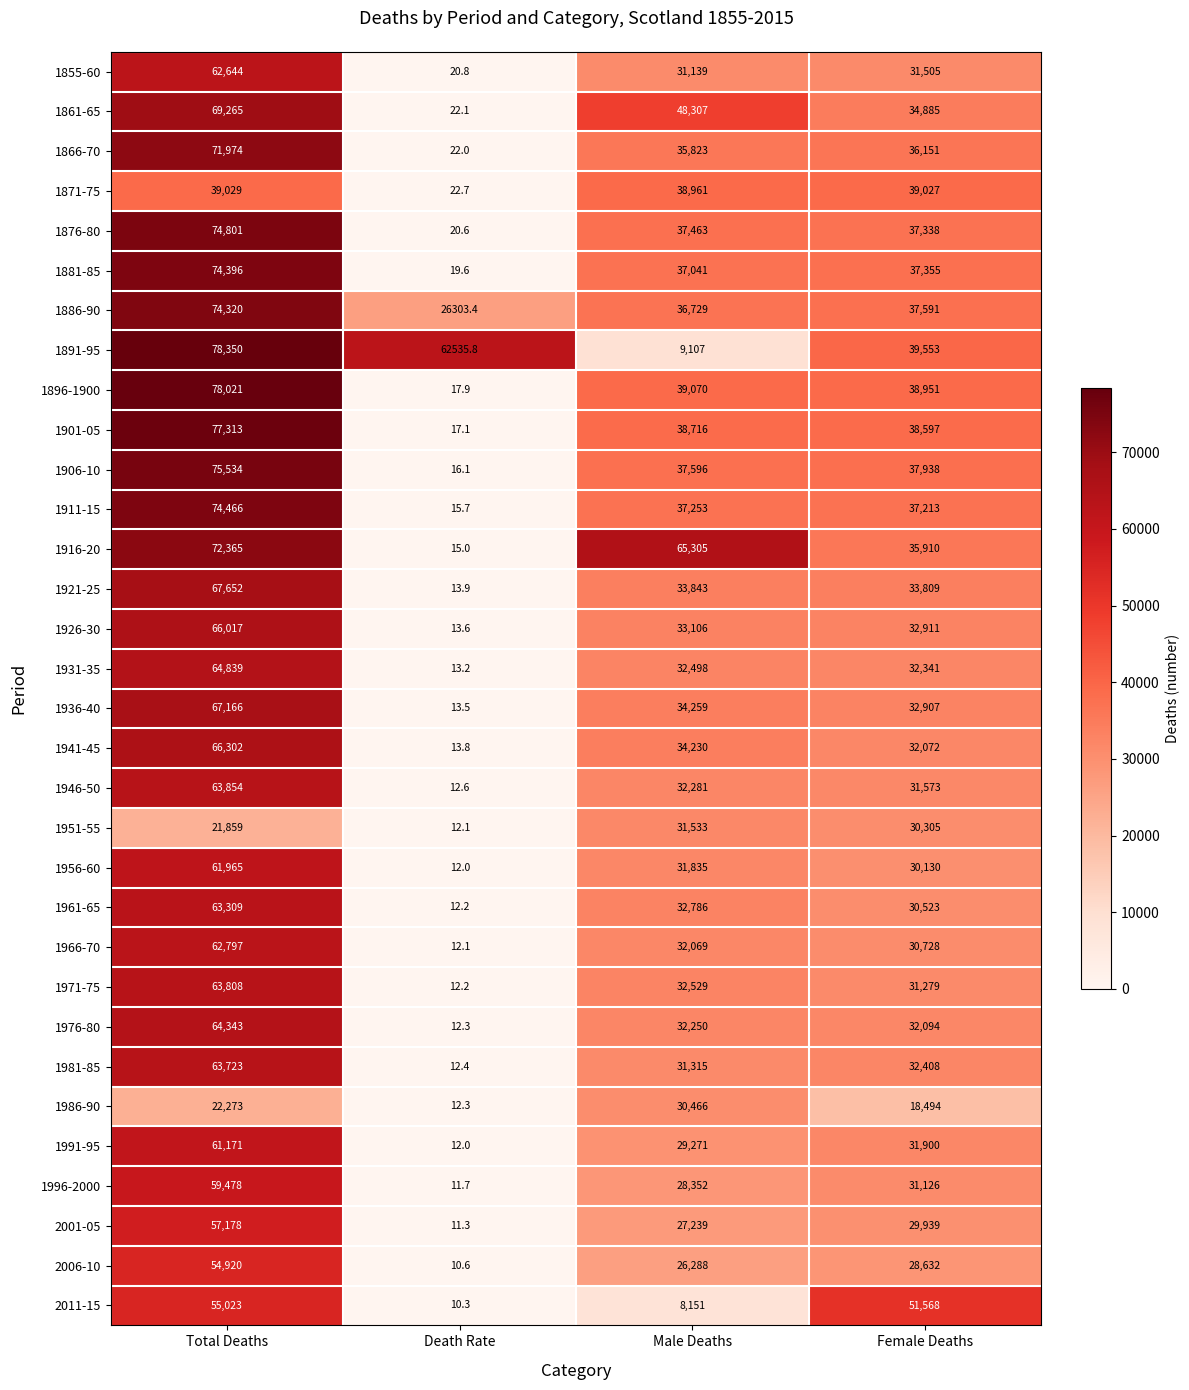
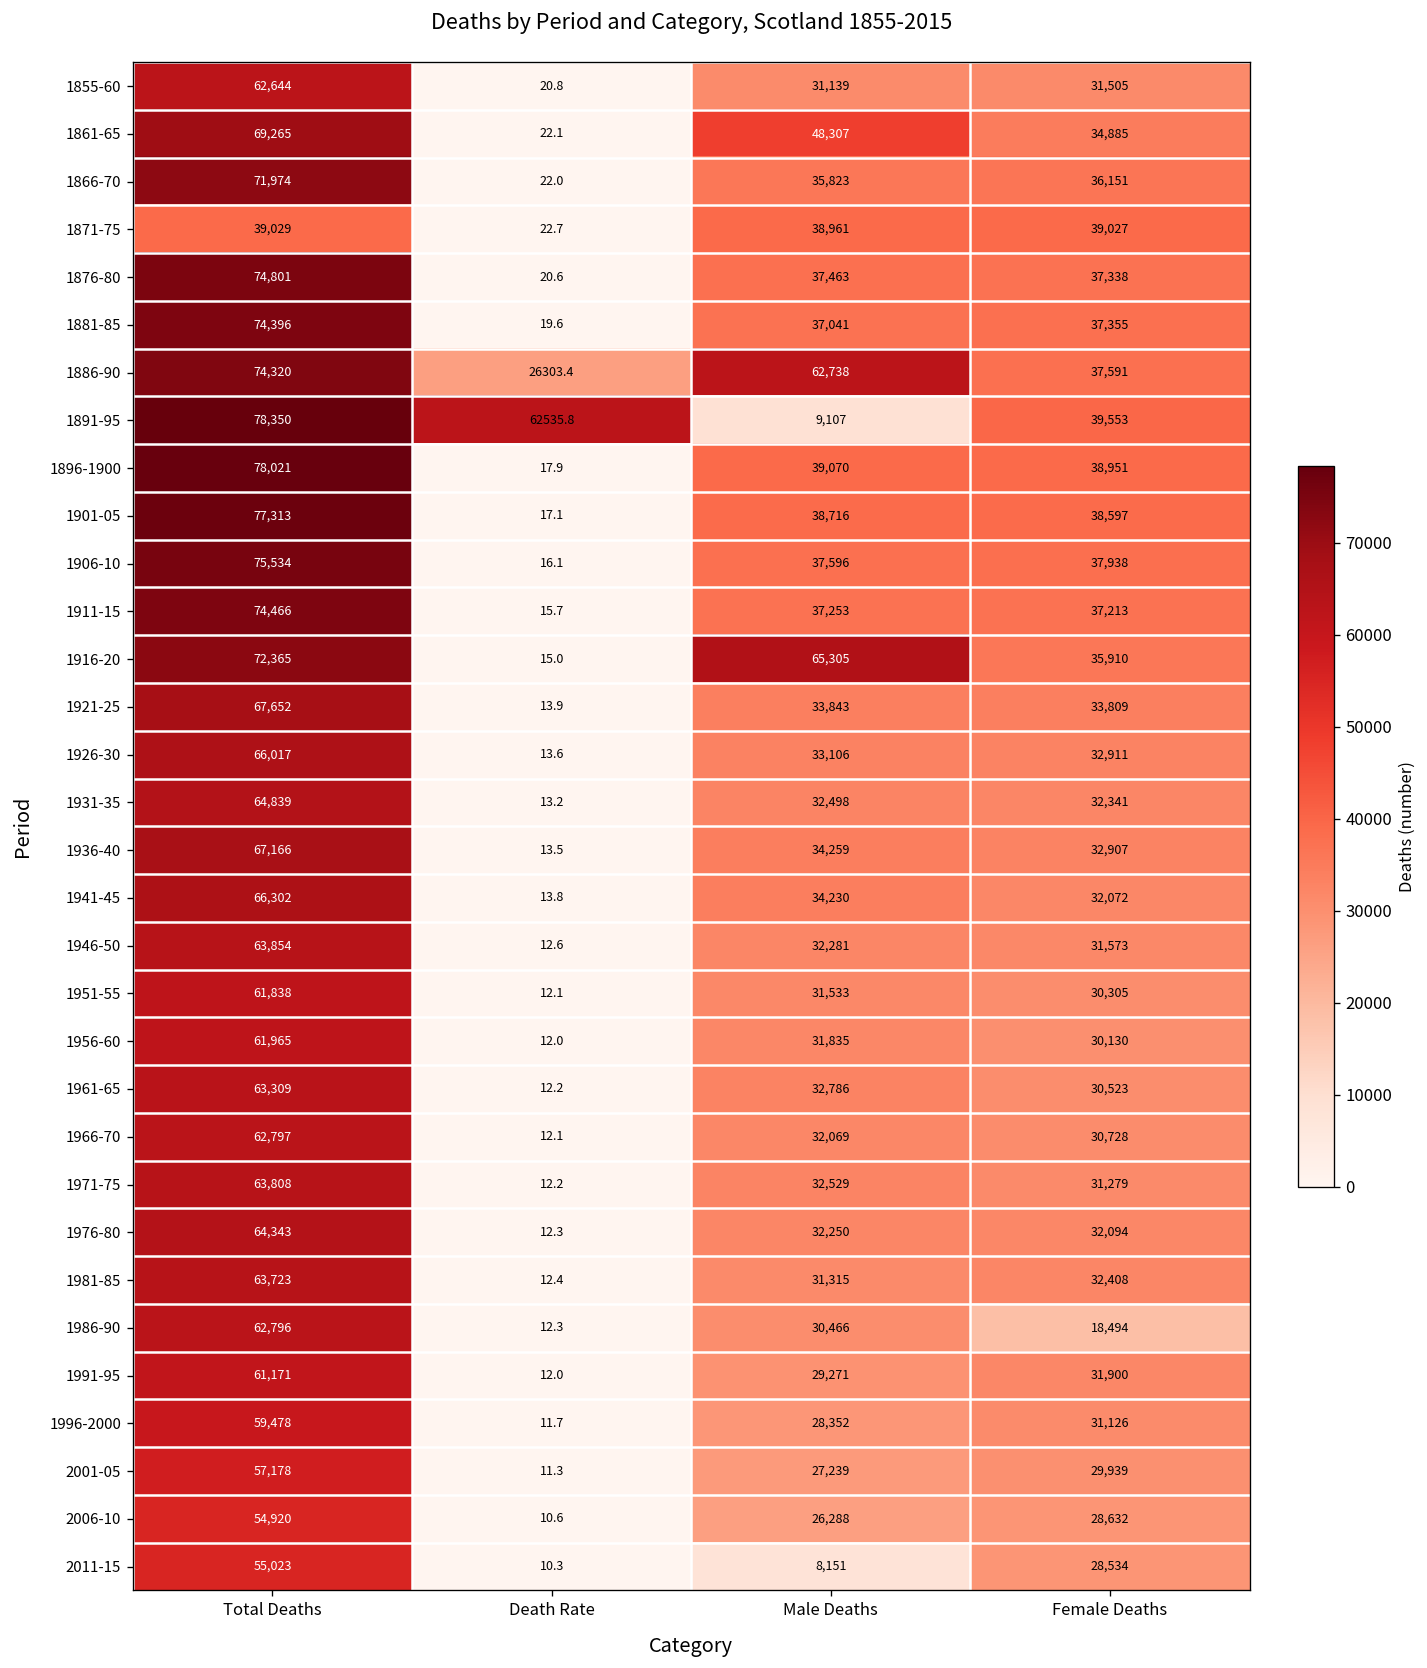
  {
    "1855-60": {
      "Total Deaths": "62,644",
      "Death Rate": "20.8",
      "Male Deaths": "31,139",
      "Female Deaths": "31,505"
    },
    "1861-65": {
      "Total Deaths": "69,265",
      "Death Rate": "22.1",
      "Male Deaths": "48,307",
      "Female Deaths": "34,885"
    },
    "1866-70": {
      "Total Deaths": "71,974",
      "Death Rate": "22.0",
      "Male Deaths": "35,823",
      "Female Deaths": "36,151"
    },
    "1871-75": {
      "Total Deaths": "39,029",
      "Death Rate": "22.7",
      "Male Deaths": "38,961",
      "Female Deaths": "39,027"
    },
    "1876-80": {
      "Total Deaths": "74,801",
      "Death Rate": "20.6",
      "Male Deaths": "37,463",
      "Female Deaths": "37,338"
    },
    "1881-85": {
      "Total Deaths": "74,396",
      "Death Rate": "19.6",
      "Male Deaths": "37,041",
      "Female Deaths": "37,355"
    },
    "1886-90": {
      "Total Deaths": "74,320",
      "Death Rate": "26303.4",
-     "Male Deaths": "36,729",
+     "Male Deaths": "62,738",
      "Female Deaths": "37,591"
    },
    "1891-95": {
      "Total Deaths": "78,350",
      "Death Rate": "62535.8",
      "Male Deaths": "9,107",
      "Female Deaths": "39,553"
    },
    "1896-1900": {
      "Total Deaths": "78,021",
      "Death Rate": "17.9",
      "Male Deaths": "39,070",
      "Female Deaths": "38,951"
    },
    "1901-05": {
      "Total Deaths": "77,313",
      "Death Rate": "17.1",
      "Male Deaths": "38,716",
      "Female Deaths": "38,597"
    },
    "1906-10": {
      "Total Deaths": "75,534",
      "Death Rate": "16.1",
      "Male Deaths": "37,596",
      "Female Deaths": "37,938"
    },
    "1911-15": {
      "Total Deaths": "74,466",
      "Death Rate": "15.7",
      "Male Deaths": "37,253",
      "Female Deaths": "37,213"
    },
    "1916-20": {
      "Total Deaths": "72,365",
      "Death Rate": "15.0",
      "Male Deaths": "65,305",
      "Female Deaths": "35,910"
    },
    "1921-25": {
      "Total Deaths": "67,652",
      "Death Rate": "13.9",
      "Male Deaths": "33,843",
      "Female Deaths": "33,809"
    },
    "1926-30": {
      "Total Deaths": "66,017",
      "Death Rate": "13.6",
      "Male Deaths": "33,106",
      "Female Deaths": "32,911"
    },
    "1931-35": {
      "Total Deaths": "64,839",
      "Death Rate": "13.2",
      "Male Deaths": "32,498",
      "Female Deaths": "32,341"
    },
    "1936-40": {
      "Total Deaths": "67,166",
      "Death Rate": "13.5",
      "Male Deaths": "34,259",
      "Female Deaths": "32,907"
    },
    "1941-45": {
      "Total Deaths": "66,302",
      "Death Rate": "13.8",
      "Male Deaths": "34,230",
      "Female Deaths": "32,072"
    },
    "1946-50": {
      "Total Deaths": "63,854",
      "Death Rate": "12.6",
      "Male Deaths": "32,281",
      "Female Deaths": "31,573"
    },
    "1951-55": {
-     "Total Deaths": "21,859",
+     "Total Deaths": "61,838",
      "Death Rate": "12.1",
      "Male Deaths": "31,533",
      "Female Deaths": "30,305"
    },
    "1956-60": {
      "Total Deaths": "61,965",
      "Death Rate": "12.0",
      "Male Deaths": "31,835",
      "Female Deaths": "30,130"
    },
    "1961-65": {
      "Total Deaths": "63,309",
      "Death Rate": "12.2",
      "Male Deaths": "32,786",
      "Female Deaths": "30,523"
    },
    "1966-70": {
      "Total Deaths": "62,797",
      "Death Rate": "12.1",
      "Male Deaths": "32,069",
      "Female Deaths": "30,728"
    },
    "1971-75": {
      "Total Deaths": "63,808",
      "Death Rate": "12.2",
      "Male Deaths": "32,529",
      "Female Deaths": "31,279"
    },
    "1976-80": {
      "Total Deaths": "64,343",
      "Death Rate": "12.3",
      "Male Deaths": "32,250",
      "Female Deaths": "32,094"
    },
    "1981-85": {
      "Total Deaths": "63,723",
      "Death Rate": "12.4",
      "Male Deaths": "31,315",
      "Female Deaths": "32,408"
    },
    "1986-90": {
-     "Total Deaths": "22,273",
+     "Total Deaths": "62,796",
      "Death Rate": "12.3",
      "Male Deaths": "30,466",
      "Female Deaths": "18,494"
    },
    "1991-95": {
      "Total Deaths": "61,171",
      "Death Rate": "12.0",
      "Male Deaths": "29,271",
      "Female Deaths": "31,900"
    },
    "1996-2000": {
      "Total Deaths": "59,478",
      "Death Rate": "11.7",
      "Male Deaths": "28,352",
      "Female Deaths": "31,126"
    },
    "2001-05": {
      "Total Deaths": "57,178",
      "Death Rate": "11.3",
      "Male Deaths": "27,239",
      "Female Deaths": "29,939"
    },
    "2006-10": {
      "Total Deaths": "54,920",
      "Death Rate": "10.6",
      "Male Deaths": "26,288",
      "Female Deaths": "28,632"
    },
    "2011-15": {
      "Total Deaths": "55,023",
      "Death Rate": "10.3",
      "Male Deaths": "8,151",
-     "Female Deaths": "51,568"
+     "Female Deaths": "28,534"
    }
  }
